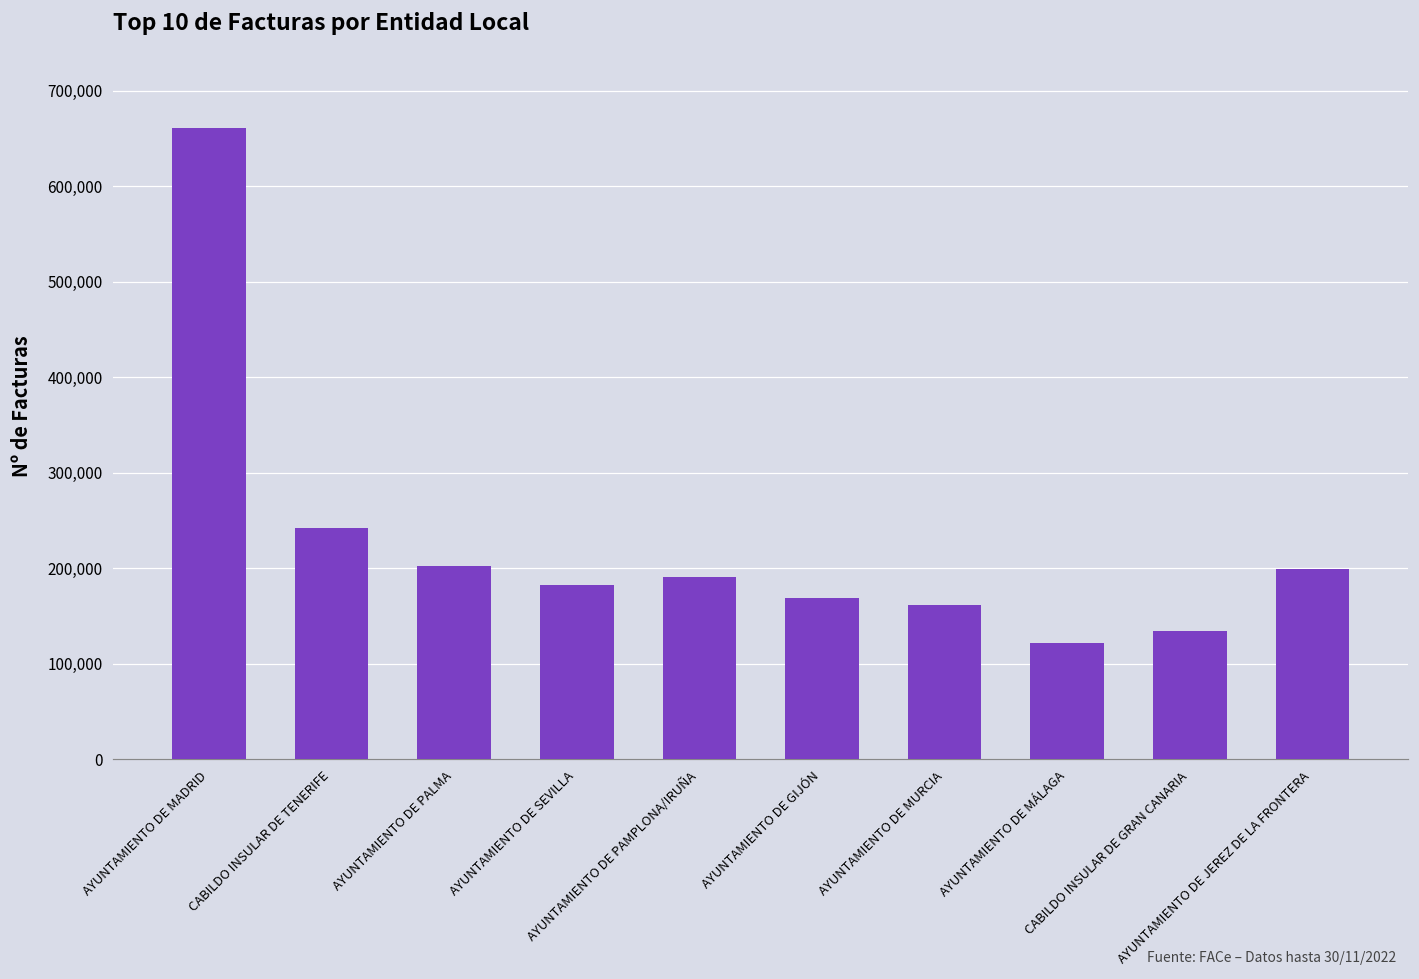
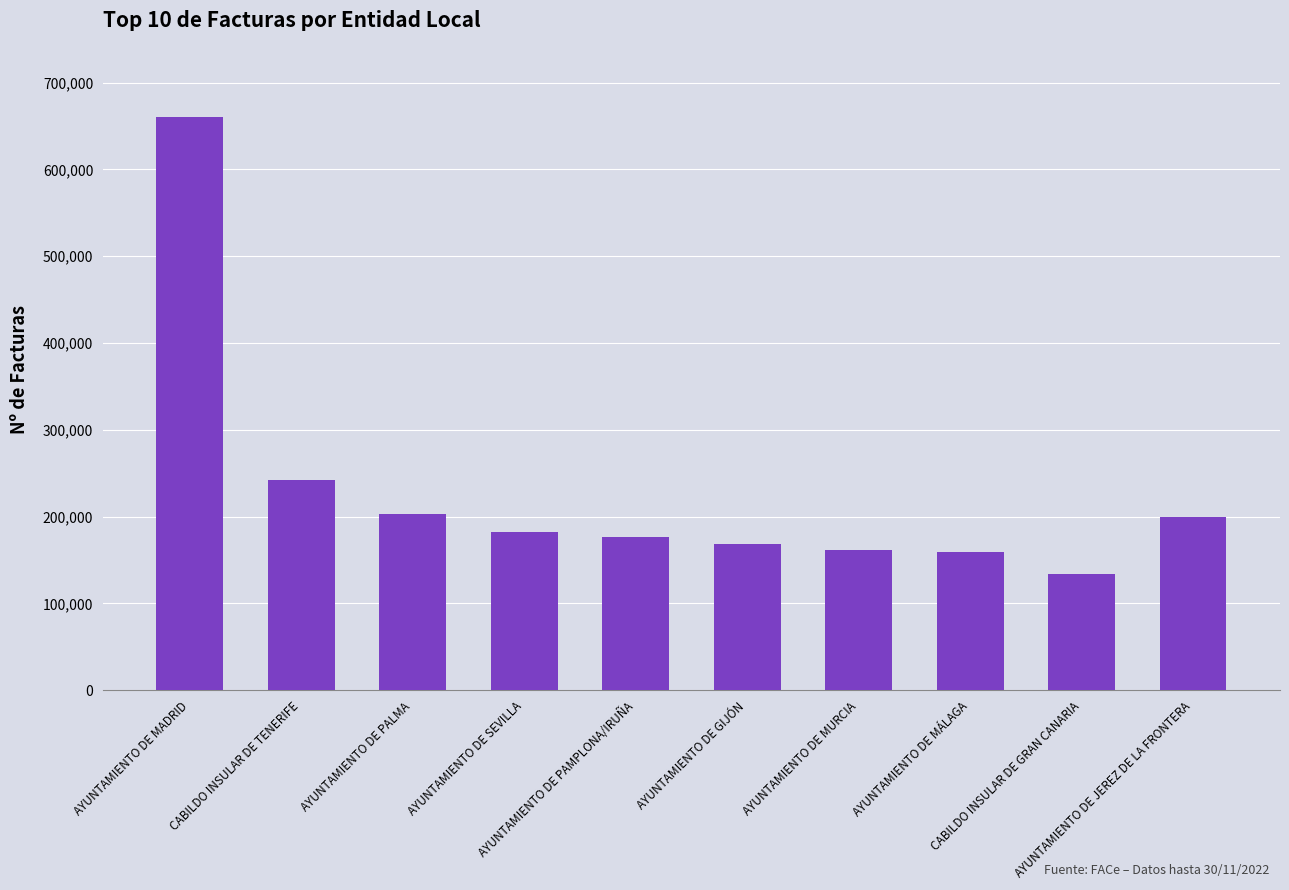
  {
    "AYUNTAMIENTO DE MADRID": "660,000",
    "CABILDO INSULAR DE TENERIFE": "240,000",
    "AYUNTAMIENTO DE PALMA": "200,000",
    "AYUNTAMIENTO DE SEVILLA": "180,000",
-   "AYUNTAMIENTO DE PAMPLONA/IRUÑA": "190,000",
+   "AYUNTAMIENTO DE PAMPLONA/IRUÑA": "180,000",
    "AYUNTAMIENTO DE GIJÓN": "170,000",
    "AYUNTAMIENTO DE MURCIA": "160,000",
-   "AYUNTAMIENTO DE MÁLAGA": "120,000",
+   "AYUNTAMIENTO DE MÁLAGA": "160,000",
    "CABILDO INSULAR DE GRAN CANARIA": "130,000",
    "AYUNTAMIENTO DE JEREZ DE LA FRONTERA": "200,000"
  }
